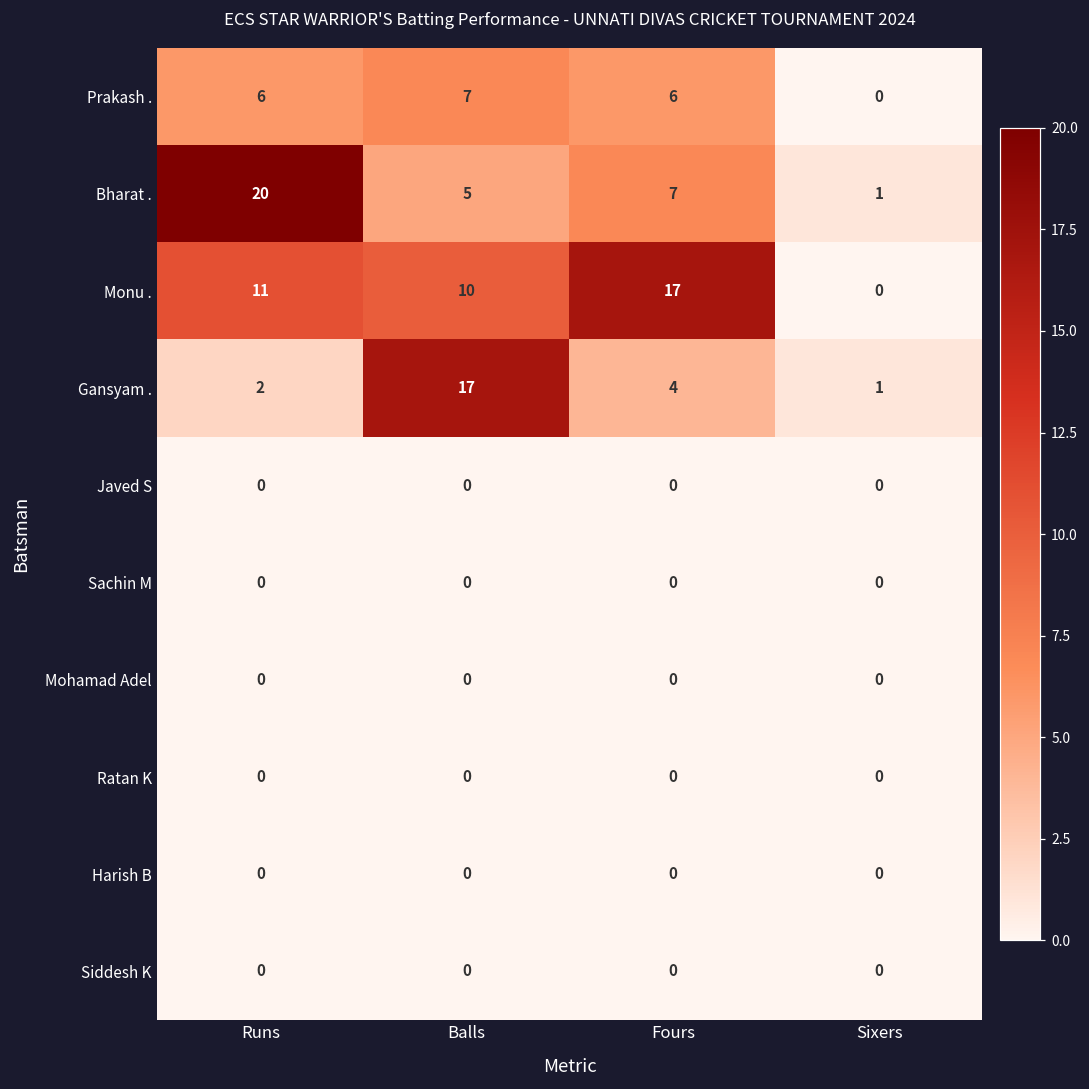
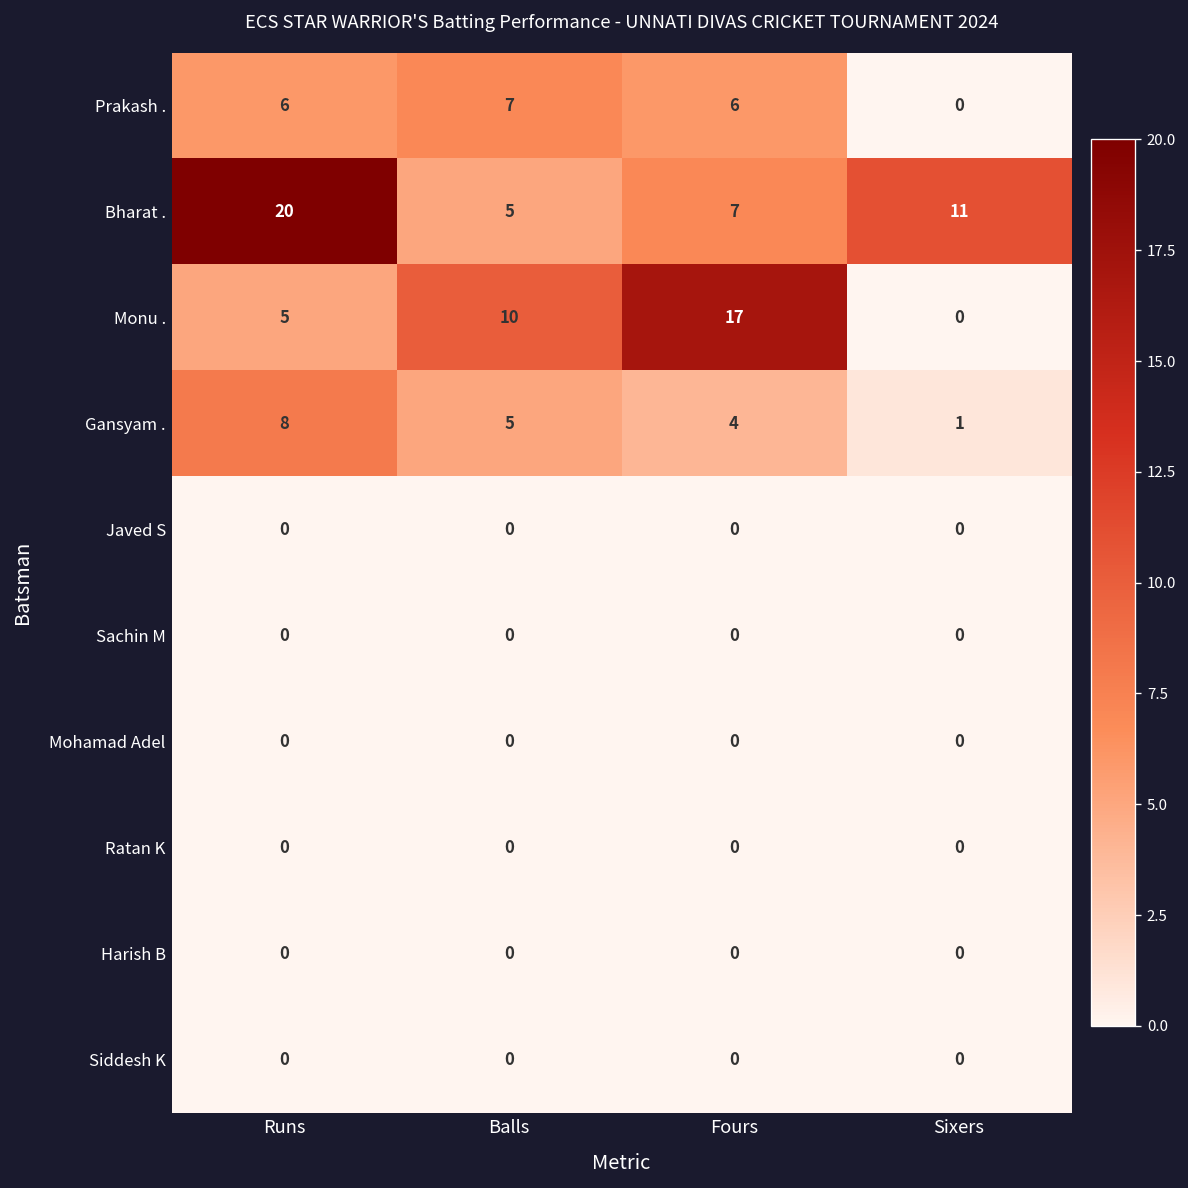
  {
    "Prakash .": {
      "Runs": 6,
      "Balls": 7,
      "Fours": 6,
      "Sixers": 0
    },
    "Bharat .": {
      "Runs": 20,
      "Balls": 5,
      "Fours": 7,
-     "Sixers": 1
+     "Sixers": 11
    },
    "Monu .": {
-     "Runs": 11,
+     "Runs": 5,
      "Balls": 10,
      "Fours": 17,
      "Sixers": 0
    },
    "Gansyam .": {
-     "Runs": 2,
-     "Balls": 17,
+     "Runs": 8,
+     "Balls": 5,
      "Fours": 4,
      "Sixers": 1
    },
    "Javed S": {
      "Runs": 0,
      "Balls": 0,
      "Fours": 0,
      "Sixers": 0
    },
    "Sachin M": {
      "Runs": 0,
      "Balls": 0,
      "Fours": 0,
      "Sixers": 0
    },
    "Mohamad Adel": {
      "Runs": 0,
      "Balls": 0,
      "Fours": 0,
      "Sixers": 0
    },
    "Ratan K": {
      "Runs": 0,
      "Balls": 0,
      "Fours": 0,
      "Sixers": 0
    },
    "Harish B": {
      "Runs": 0,
      "Balls": 0,
      "Fours": 0,
      "Sixers": 0
    },
    "Siddesh K": {
      "Runs": 0,
      "Balls": 0,
      "Fours": 0,
      "Sixers": 0
    }
  }
